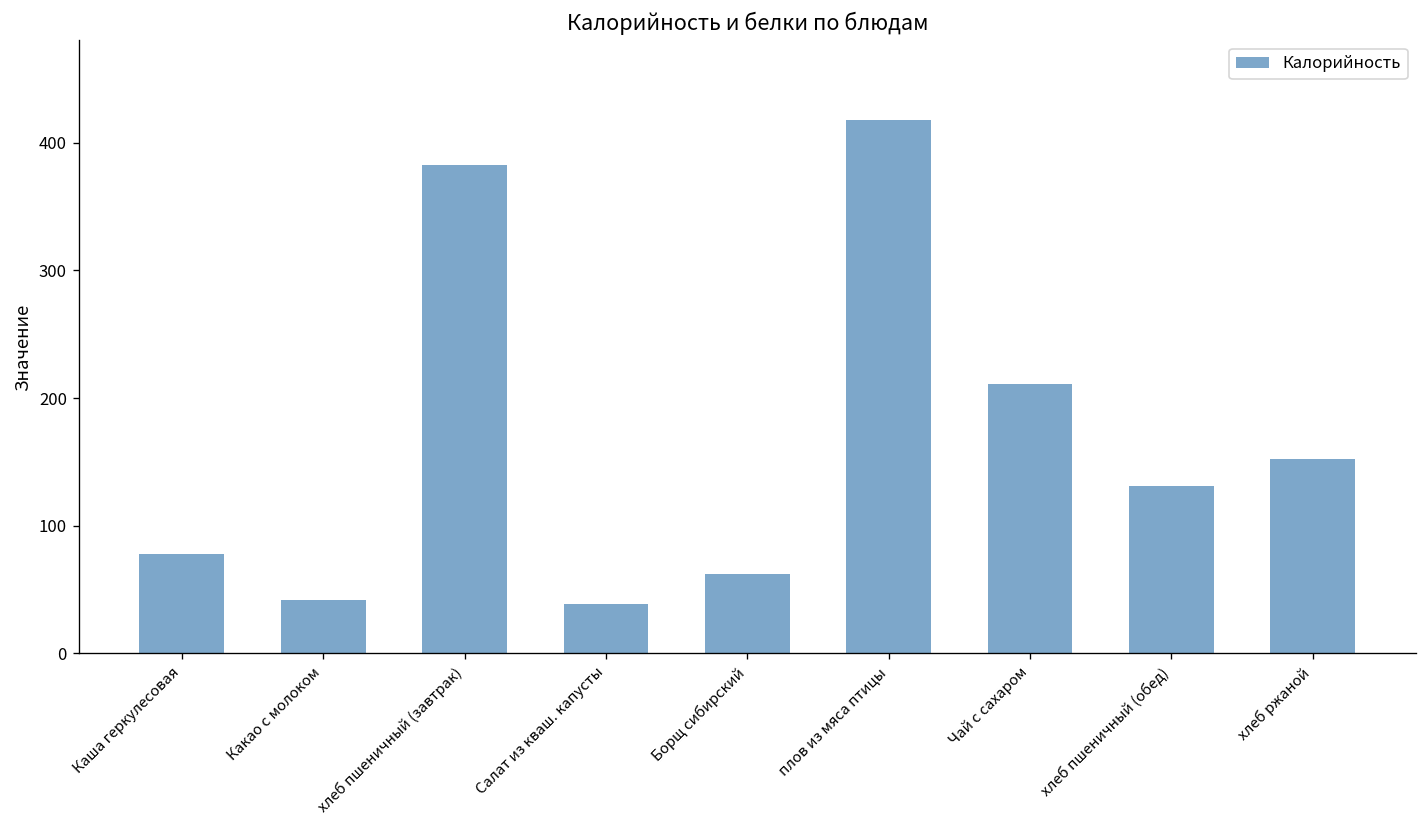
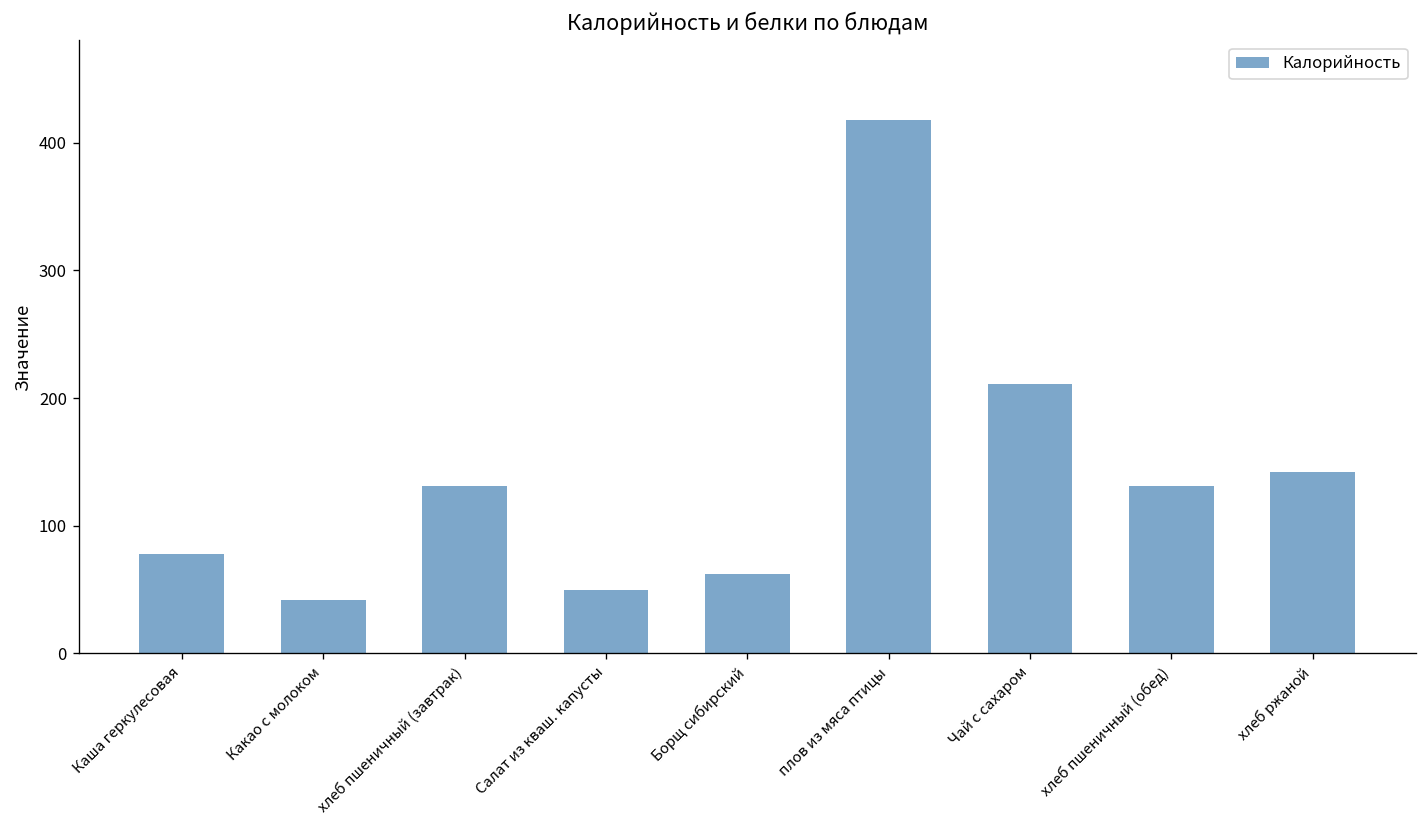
  {
    "Каша геркулесовая": 78,
    "Какао с молоком": 42,
-   "хлеб пшеничный (завтрак)": 382,
-   "Салат из кваш. капусты": 39,
+   "хлеб пшеничный (завтрак)": 131,
+   "Салат из кваш. капусты": 50,
    "Борщ сибирский": 62,
    "плов из мяса птицы": 418,
    "Чай с сахаром": 211,
    "хлеб пшеничный (обед)": 131,
-   "хлеб ржаной": 152
+   "хлеб ржаной": 142
  }
